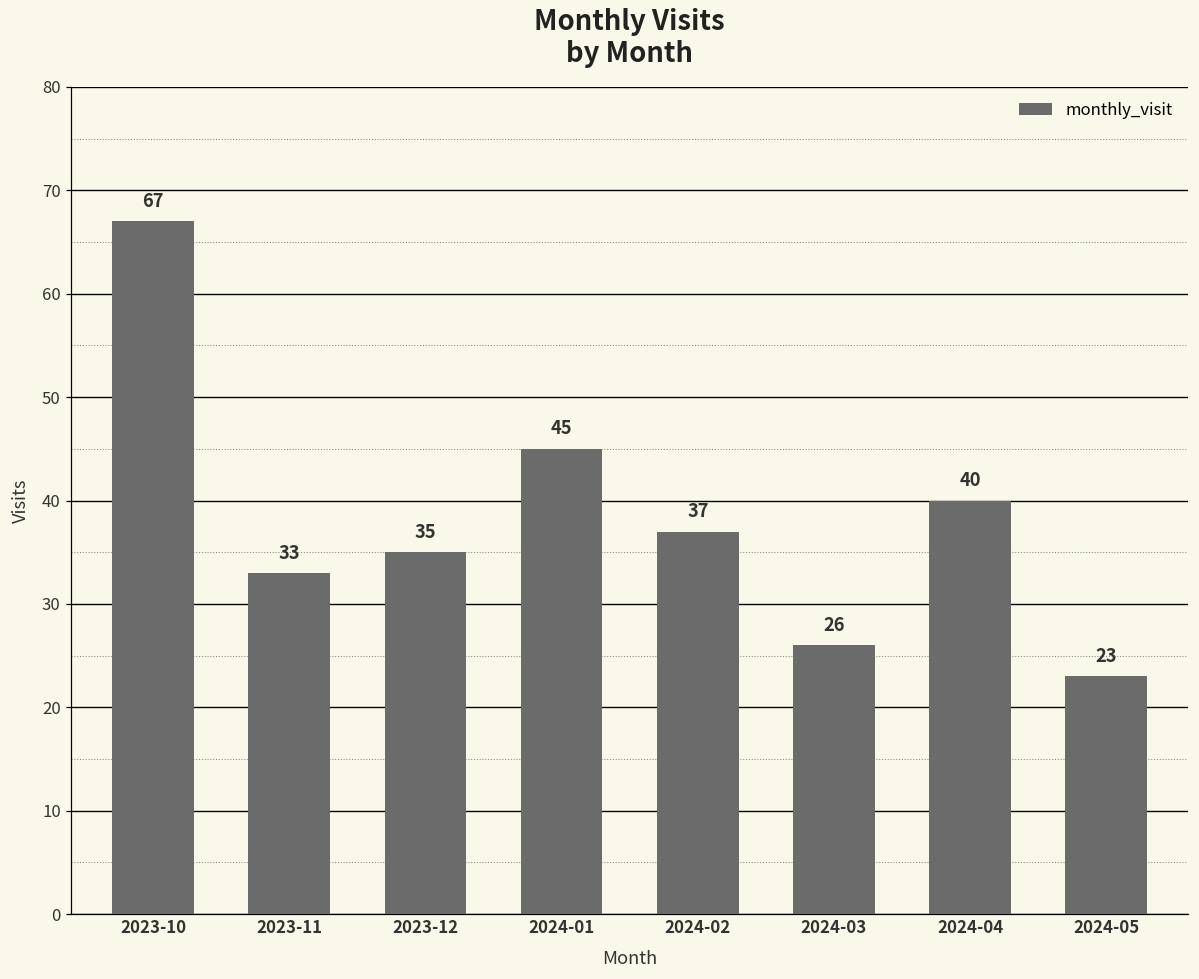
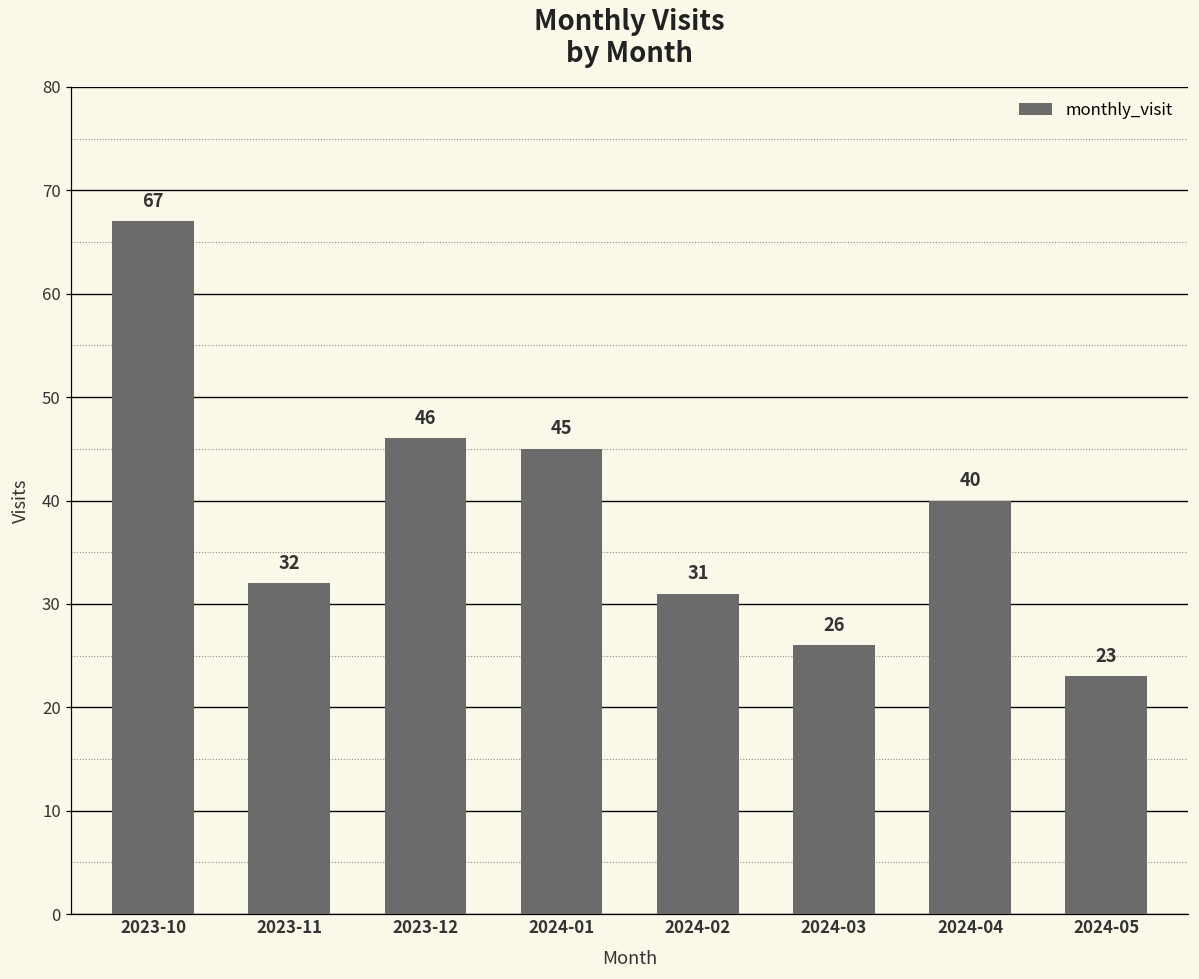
  {
    "2023-10": 67,
-   "2023-11": 33,
-   "2023-12": 35,
+   "2023-11": 32,
+   "2023-12": 46,
    "2024-01": 45,
-   "2024-02": 37,
+   "2024-02": 31,
    "2024-03": 26,
    "2024-04": 40,
    "2024-05": 23
  }
